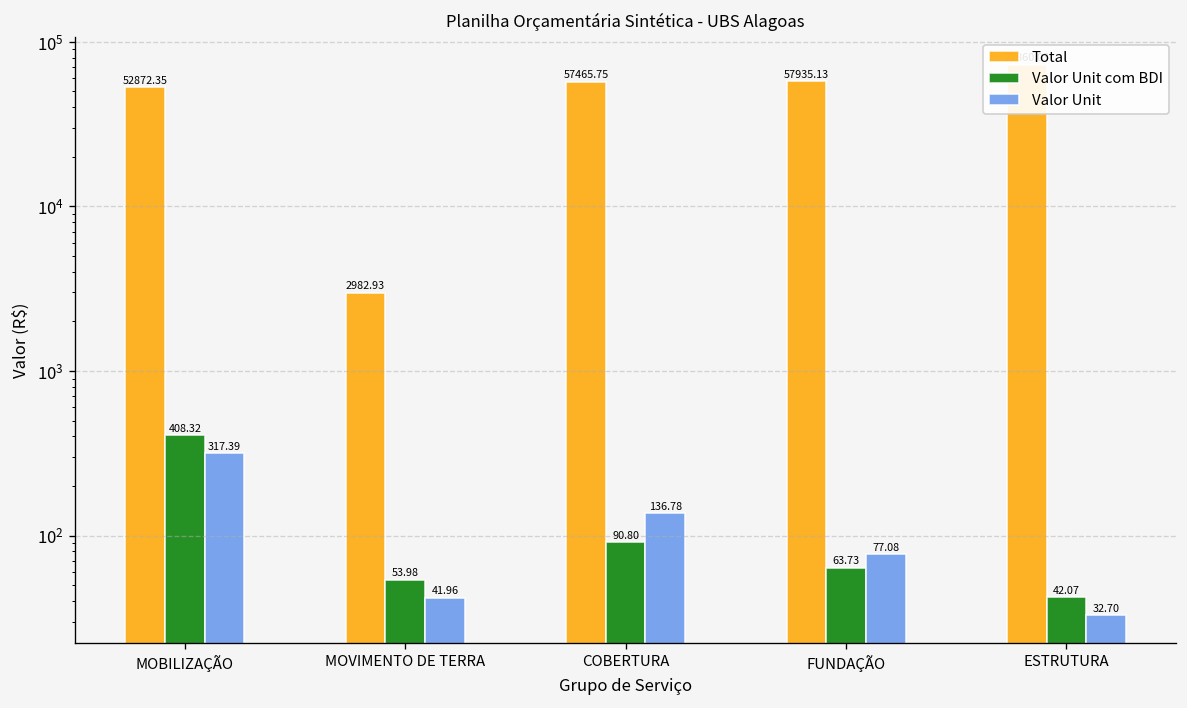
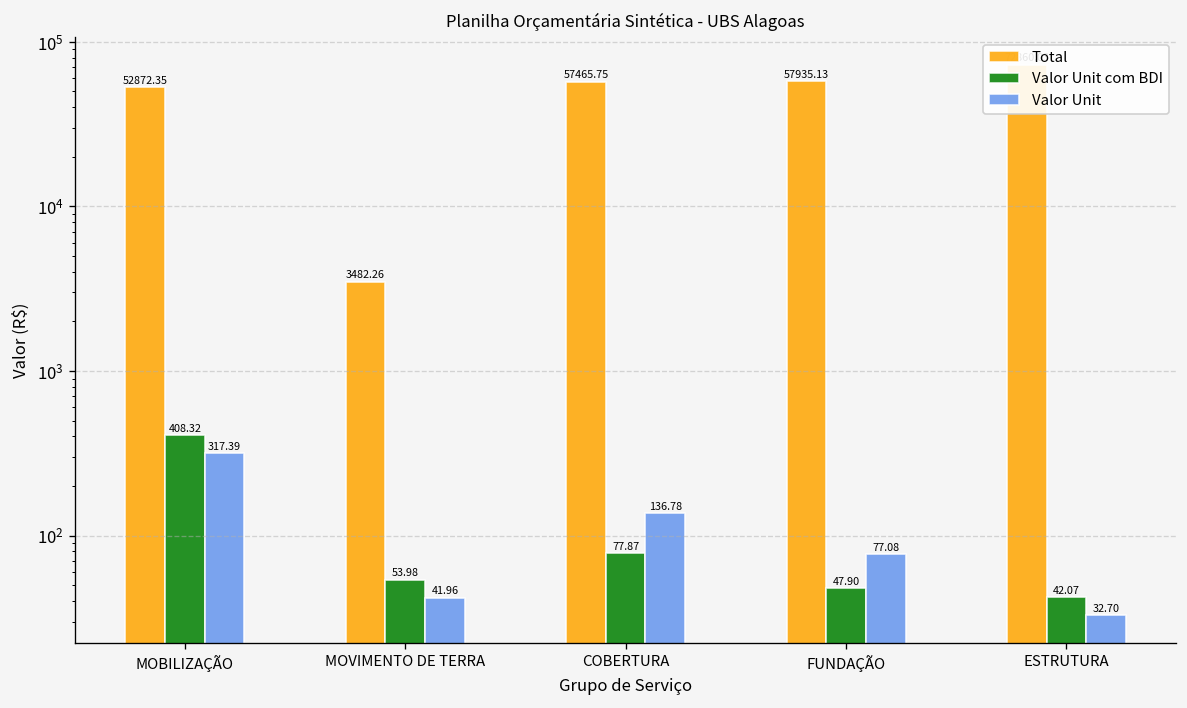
  {
    "Total": {
      "MOBILIZAÇÃO": 52872.35,
-     "MOVIMENTO DE TERRA": 2982.93,
+     "MOVIMENTO DE TERRA": 3482.26,
      "COBERTURA": 57465.75,
      "FUNDAÇÃO": 57935.13
    },
    "Valor Unit com BDI": {
      "MOBILIZAÇÃO": 408.32,
      "MOVIMENTO DE TERRA": 53.98,
-     "COBERTURA": 90.80,
-     "FUNDAÇÃO": 63.73,
+     "COBERTURA": 77.87,
+     "FUNDAÇÃO": 47.90,
      "ESTRUTURA": 42.07
    },
    "Valor Unit": {
      "MOBILIZAÇÃO": 317.39,
      "MOVIMENTO DE TERRA": 41.96,
      "COBERTURA": 136.78,
      "FUNDAÇÃO": 77.08,
      "ESTRUTURA": 32.70
    }
  }
